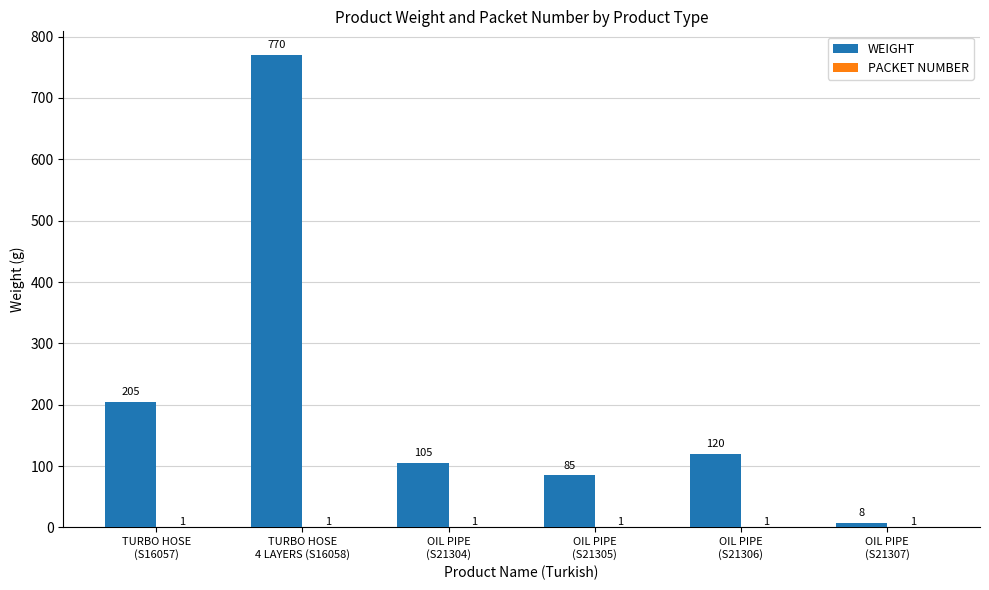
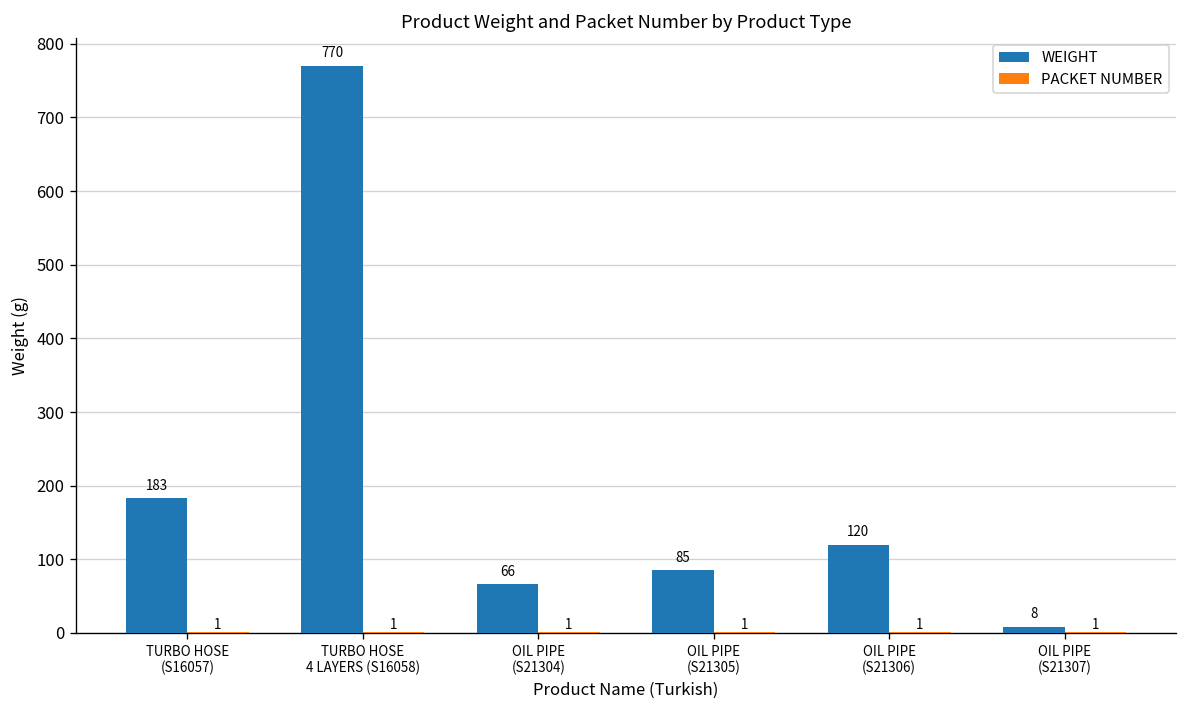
  {
    "WEIGHT": {
-     "TURBO HOSE (S16057)": 205,
+     "TURBO HOSE (S16057)": 183,
      "TURBO HOSE 4 LAYERS (S16058)": 770,
-     "OIL PIPE (S21304)": 105,
+     "OIL PIPE (S21304)": 66,
      "OIL PIPE (S21305)": 85,
      "OIL PIPE (S21306)": 120,
      "OIL PIPE (S21307)": 8
    },
    "PACKET NUMBER": {
      "TURBO HOSE (S16057)": 1,
      "TURBO HOSE 4 LAYERS (S16058)": 1,
      "OIL PIPE (S21304)": 1,
      "OIL PIPE (S21305)": 1,
      "OIL PIPE (S21306)": 1,
      "OIL PIPE (S21307)": 1
    }
  }
